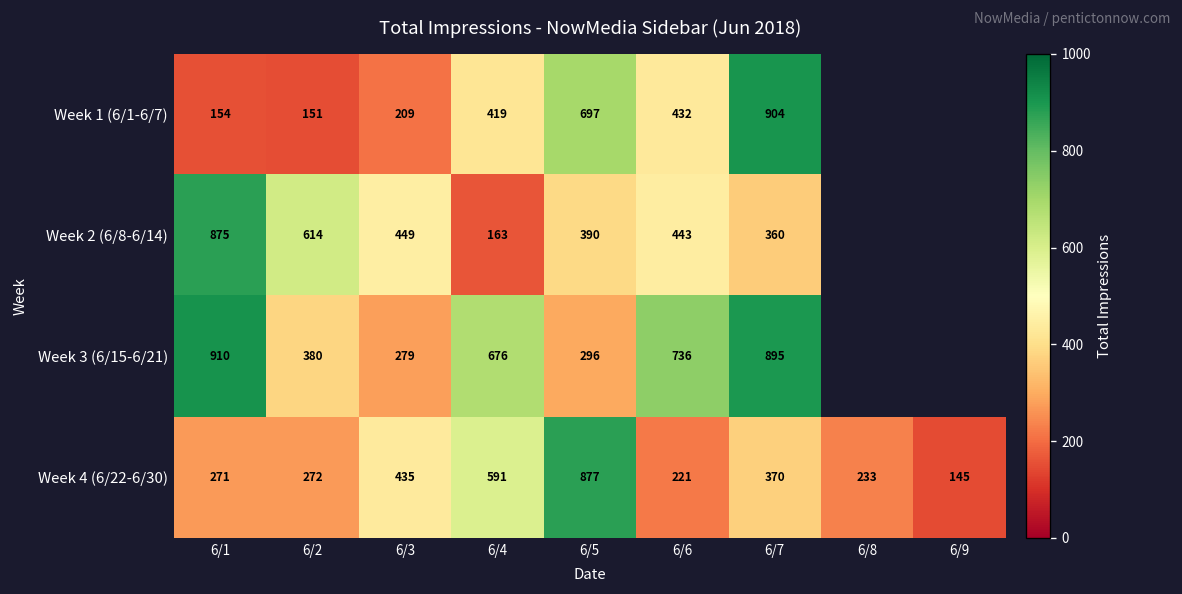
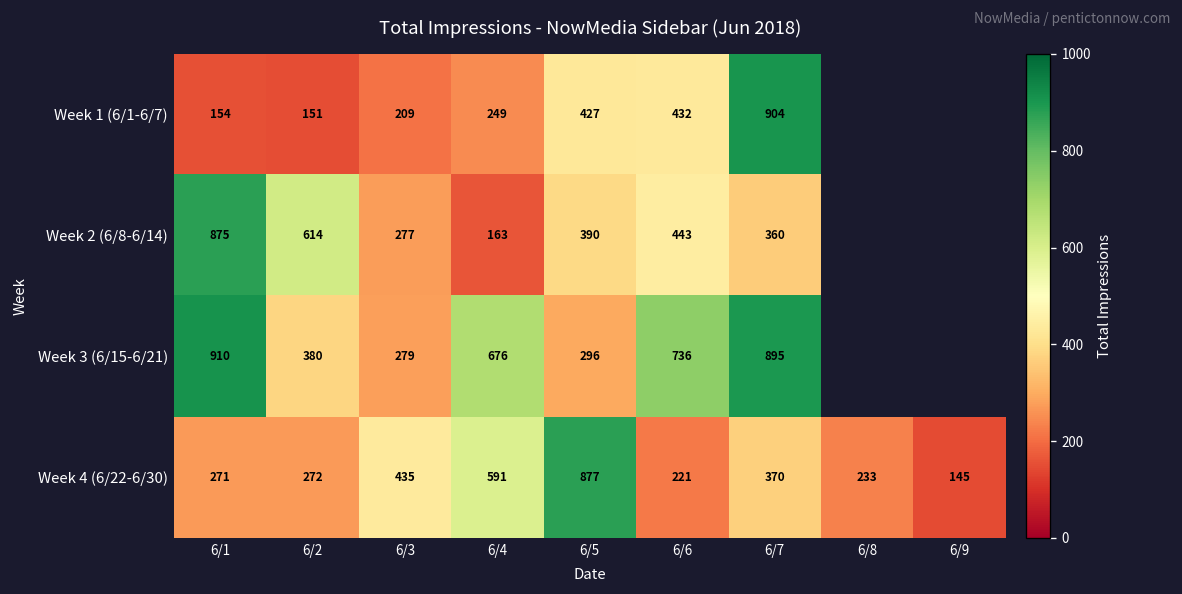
  {
    "Week 1 (6/1-6/7)": {
      "6/1": 154,
      "6/2": 151,
      "6/3": 209,
-     "6/4": 419,
-     "6/5": 697,
+     "6/4": 249,
+     "6/5": 427,
      "6/6": 432,
      "6/7": 904
    },
    "Week 2 (6/8-6/14)": {
      "6/1": 875,
      "6/2": 614,
-     "6/3": 449,
+     "6/3": 277,
      "6/4": 163,
      "6/5": 390,
      "6/6": 443,
      "6/7": 360
    },
    "Week 3 (6/15-6/21)": {
      "6/1": 910,
      "6/2": 380,
      "6/3": 279,
      "6/4": 676,
      "6/5": 296,
      "6/6": 736,
      "6/7": 895
    },
    "Week 4 (6/22-6/30)": {
      "6/1": 271,
      "6/2": 272,
      "6/3": 435,
      "6/4": 591,
      "6/5": 877,
      "6/6": 221,
      "6/7": 370,
      "6/8": 233,
      "6/9": 145
    }
  }
